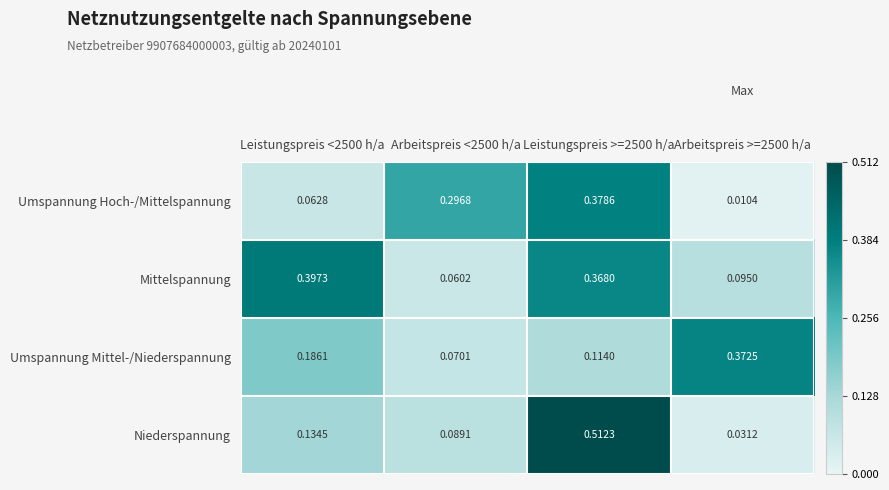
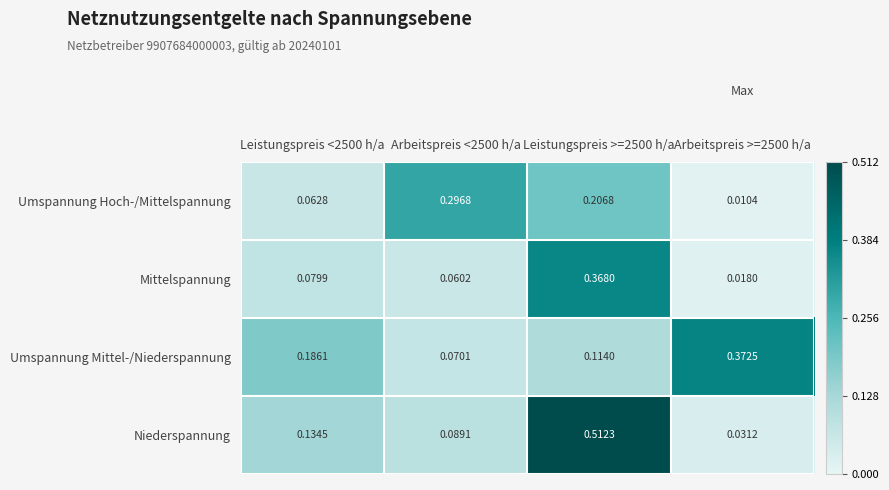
  {
    "Umspannung Hoch-/Mittelspannung": {
      "Leistungspreis <2500 h/a": 0.0628,
      "Arbeitspreis <2500 h/a": 0.2968,
-     "Leistungspreis >=2500 h/a": 0.3786,
+     "Leistungspreis >=2500 h/a": 0.2068,
      "Arbeitspreis >=2500 h/a": 0.0104
    },
    "Mittelspannung": {
-     "Leistungspreis <2500 h/a": 0.3973,
+     "Leistungspreis <2500 h/a": 0.0799,
      "Arbeitspreis <2500 h/a": 0.0602,
      "Leistungspreis >=2500 h/a": 0.3680,
-     "Arbeitspreis >=2500 h/a": 0.0950
+     "Arbeitspreis >=2500 h/a": 0.0180
    },
    "Umspannung Mittel-/Niederspannung": {
      "Leistungspreis <2500 h/a": 0.1861,
      "Arbeitspreis <2500 h/a": 0.0701,
      "Leistungspreis >=2500 h/a": 0.1140,
      "Arbeitspreis >=2500 h/a": 0.3725
    },
    "Niederspannung": {
      "Leistungspreis <2500 h/a": 0.1345,
      "Arbeitspreis <2500 h/a": 0.0891,
      "Leistungspreis >=2500 h/a": 0.5123,
      "Arbeitspreis >=2500 h/a": 0.0312
    }
  }
